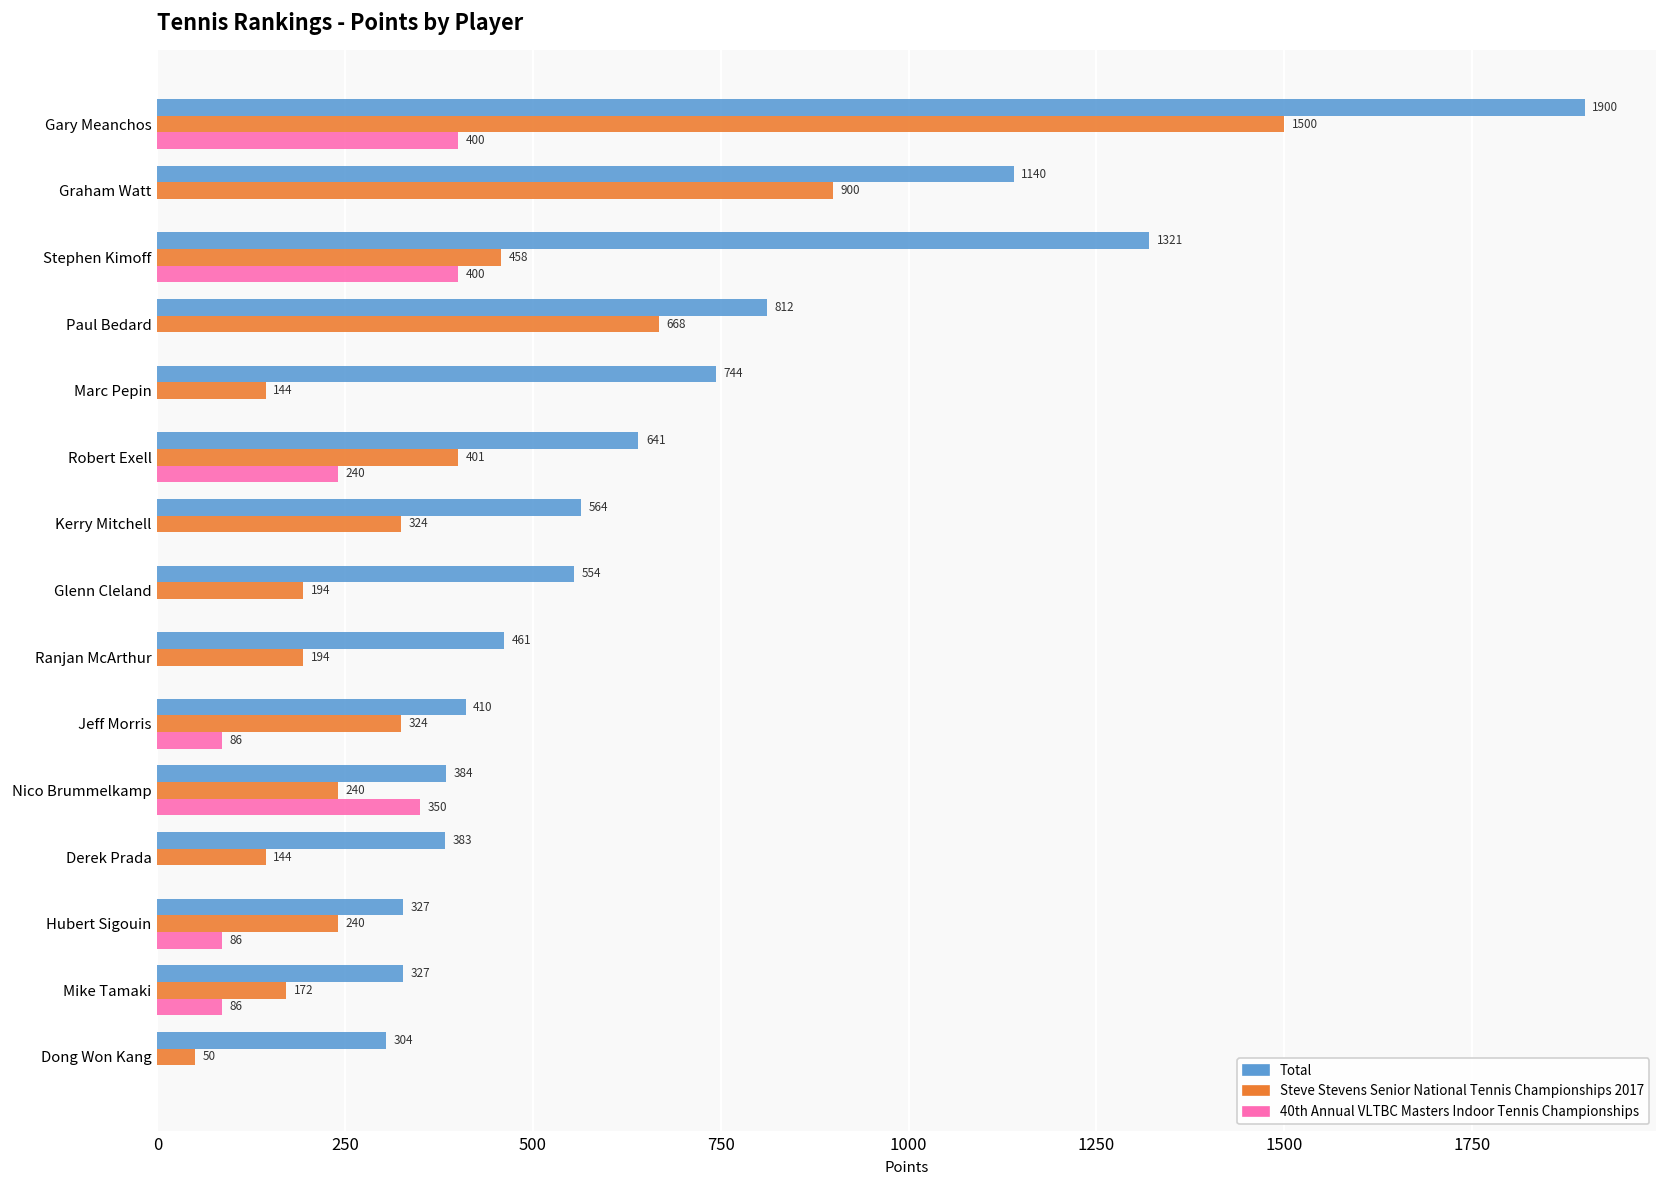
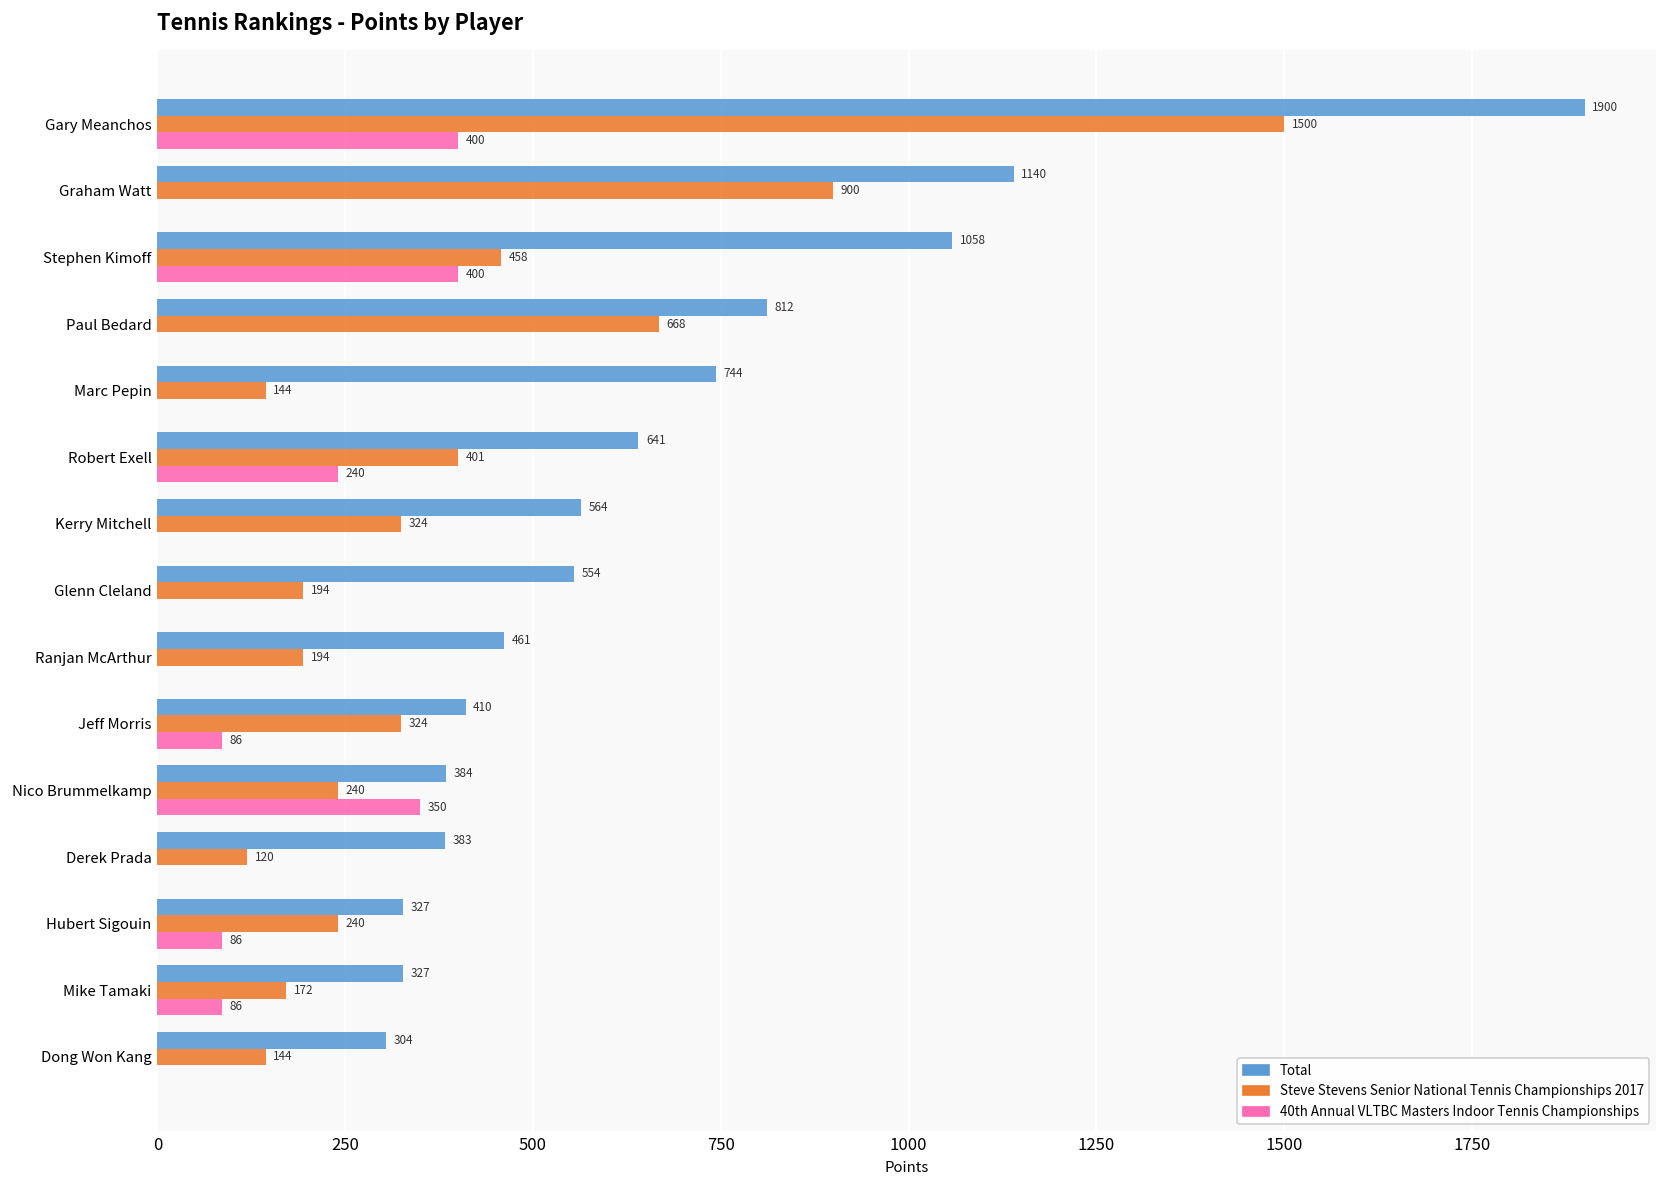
  {
    "Total": {
      "Gary Meanchos": 1900,
      "Graham Watt": 1140,
-     "Stephen Kimoff": 1321,
+     "Stephen Kimoff": 1058,
      "Paul Bedard": 812,
      "Marc Pepin": 744,
      "Robert Exell": 641,
      "Kerry Mitchell": 564,
      "Glenn Cleland": 554,
      "Ranjan McArthur": 461,
      "Jeff Morris": 410,
      "Nico Brummelkamp": 384,
      "Derek Prada": 383,
      "Hubert Sigouin": 327,
      "Mike Tamaki": 327,
      "Dong Won Kang": 304
    },
    "Steve Stevens Senior National Tennis Championships 2017": {
      "Gary Meanchos": 1500,
      "Graham Watt": 900,
      "Stephen Kimoff": 458,
      "Paul Bedard": 668,
      "Marc Pepin": 144,
      "Robert Exell": 401,
      "Kerry Mitchell": 324,
      "Glenn Cleland": 194,
      "Ranjan McArthur": 194,
      "Jeff Morris": 324,
      "Nico Brummelkamp": 240,
-     "Derek Prada": 144,
+     "Derek Prada": 120,
      "Hubert Sigouin": 240,
      "Mike Tamaki": 172,
-     "Dong Won Kang": 50
+     "Dong Won Kang": 144
    },
    "40th Annual VLTBC Masters Indoor Tennis Championships": {
      "Gary Meanchos": 400,
      "Stephen Kimoff": 400,
      "Robert Exell": 240,
      "Jeff Morris": 86,
      "Nico Brummelkamp": 350,
      "Hubert Sigouin": 86,
      "Mike Tamaki": 86
    }
  }
